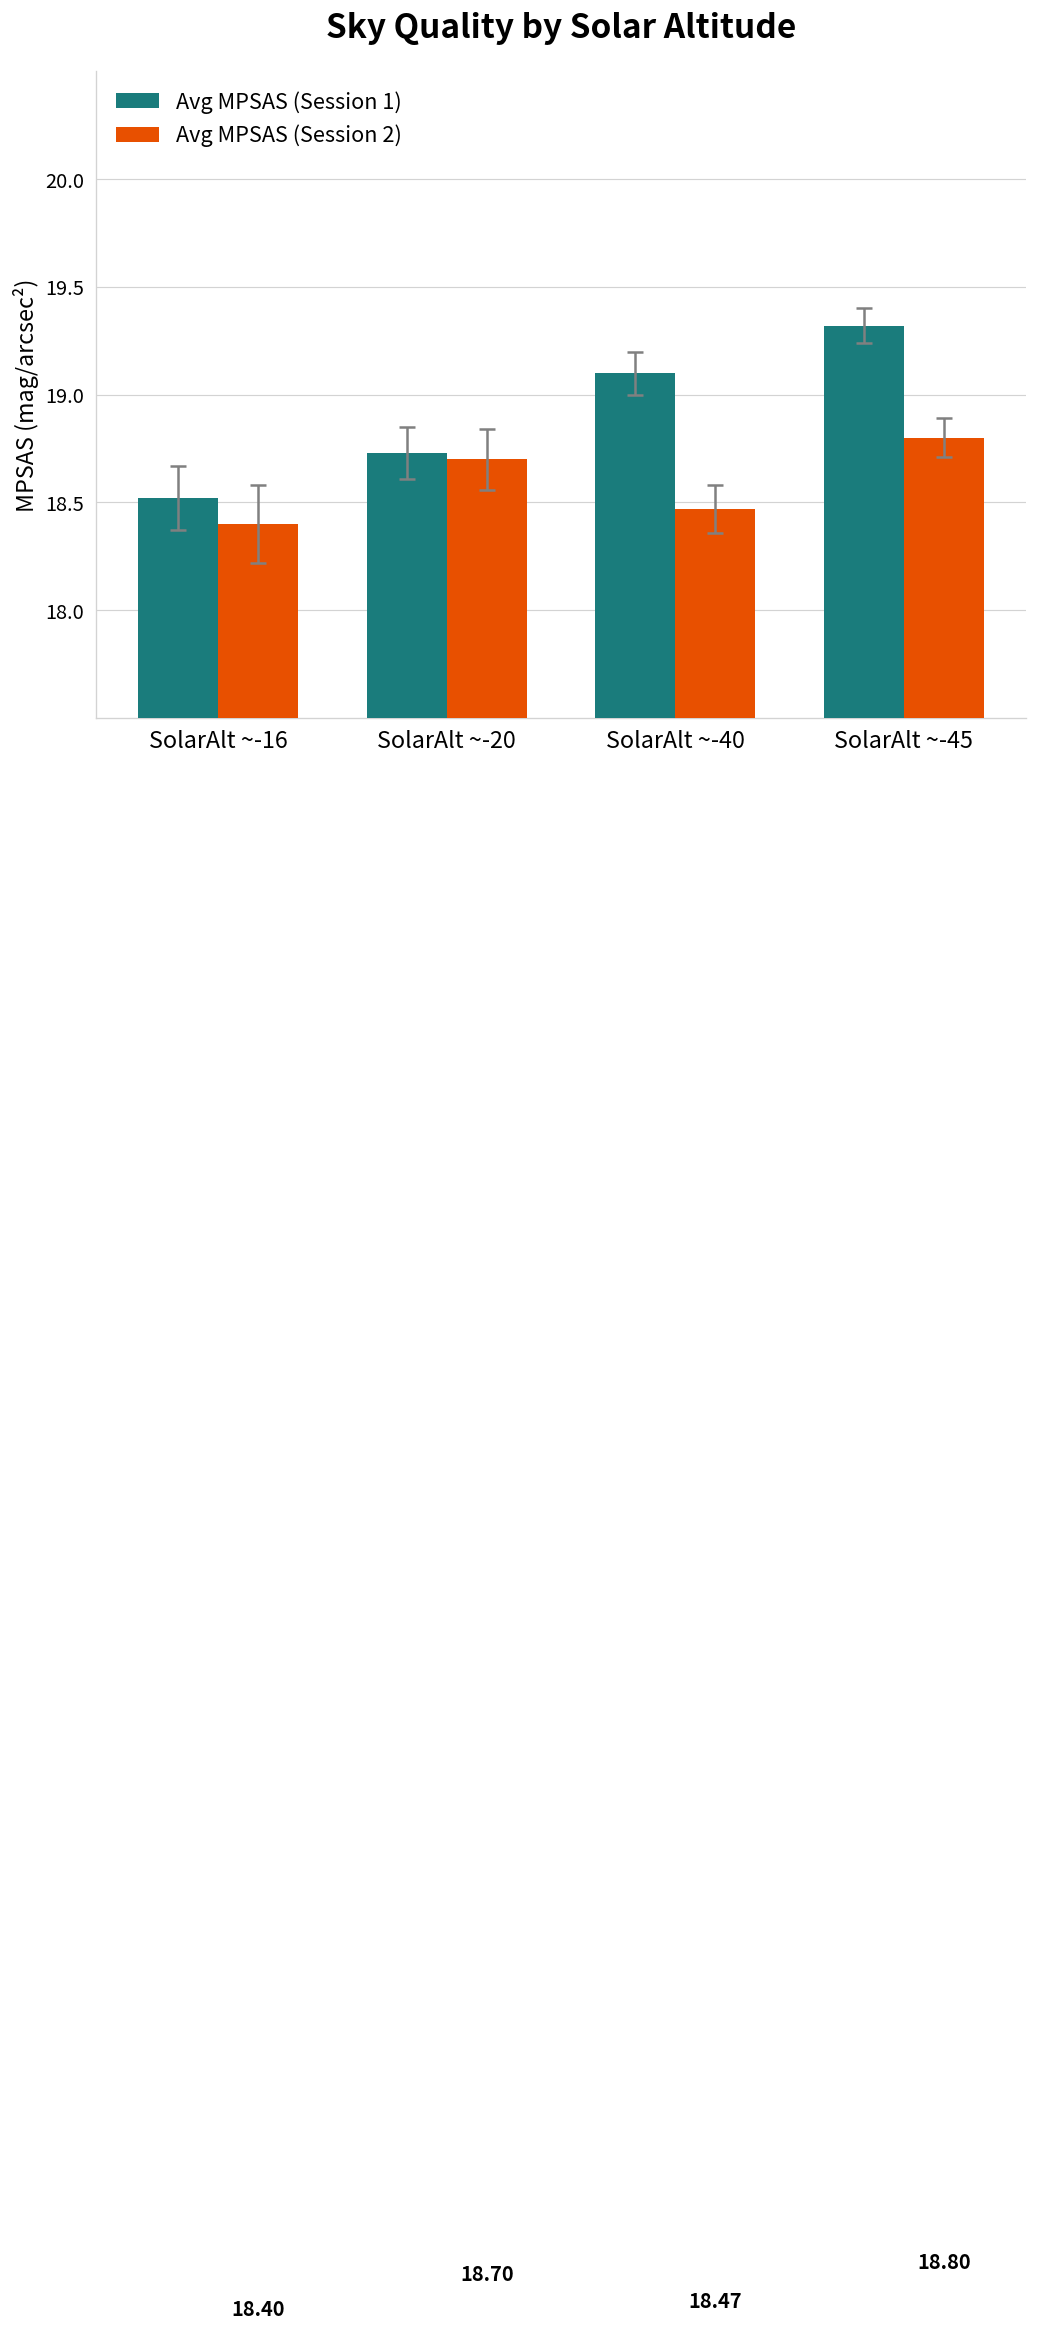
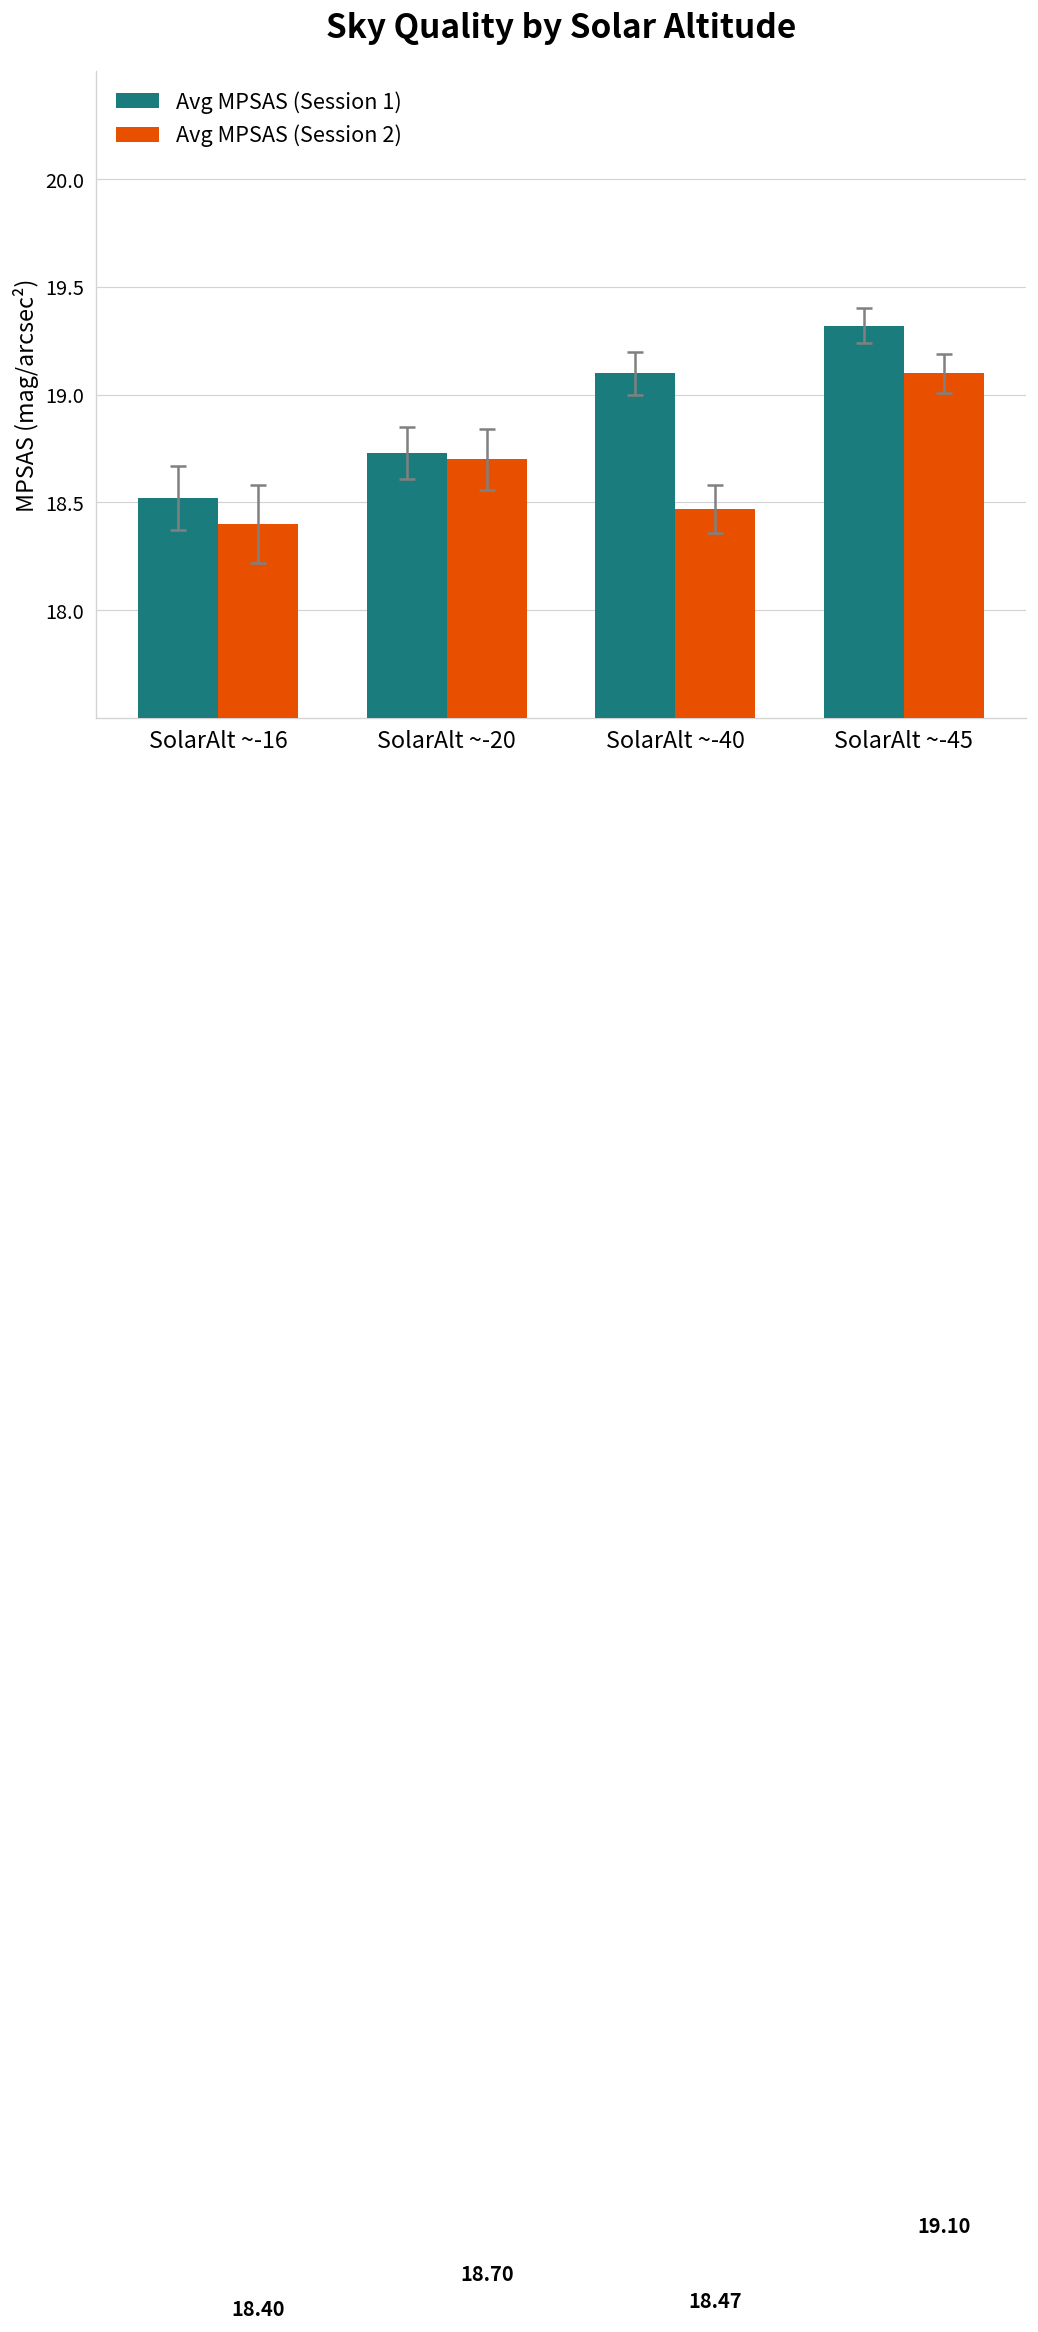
  {
    "Avg MPSAS (Session 2)": {
      "SolarAlt ~-16": 18.40,
      "SolarAlt ~-20": 18.70,
      "SolarAlt ~-40": 18.47,
-     "SolarAlt ~-45": 18.80
+     "SolarAlt ~-45": 19.10
    }
  }
